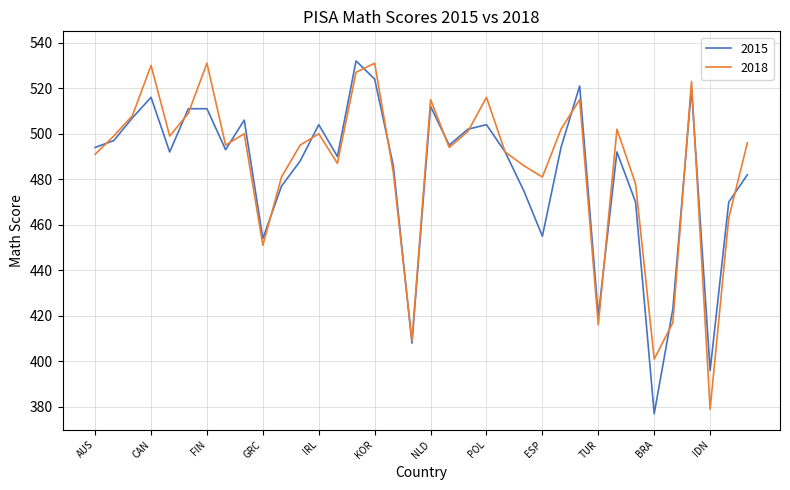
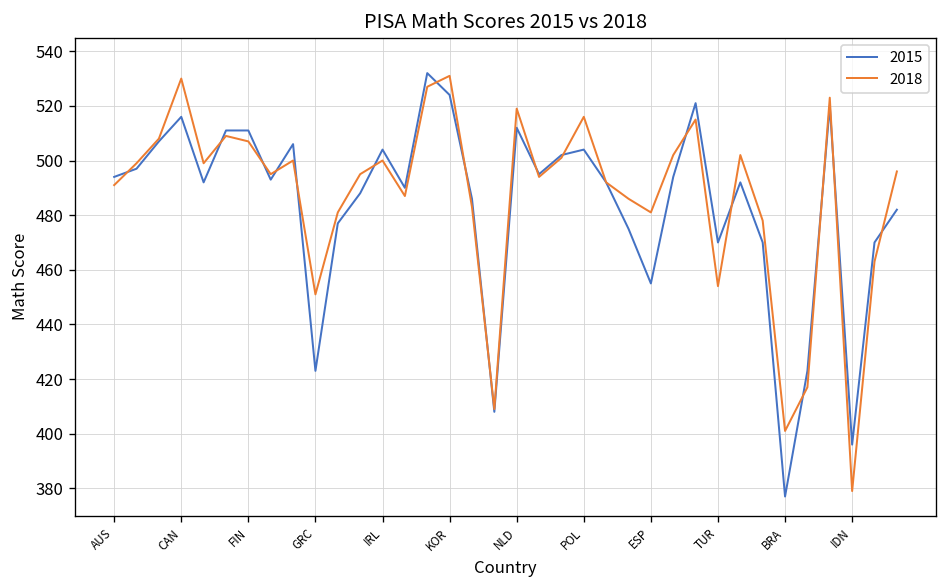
  {
    "2015": {
      "AUS": 494,
      "CAN": 516,
      "FIN": 511,
-     "GRC": 454,
+     "GRC": 423,
      "IRL": 504,
      "KOR": 524,
      "NLD": 512,
      "POL": 504,
      "ESP": 455,
-     "TUR": 420,
+     "TUR": 470,
      "BRA": 377,
      "IDN": 396
    },
    "2018": {
      "AUS": 491,
      "CAN": 530,
-     "FIN": 531,
+     "FIN": 507,
      "GRC": 451,
      "IRL": 500,
      "KOR": 531,
-     "NLD": 515,
+     "NLD": 519,
      "POL": 516,
      "ESP": 481,
-     "TUR": 416,
+     "TUR": 454,
      "BRA": 401,
      "IDN": 379
    }
  }
